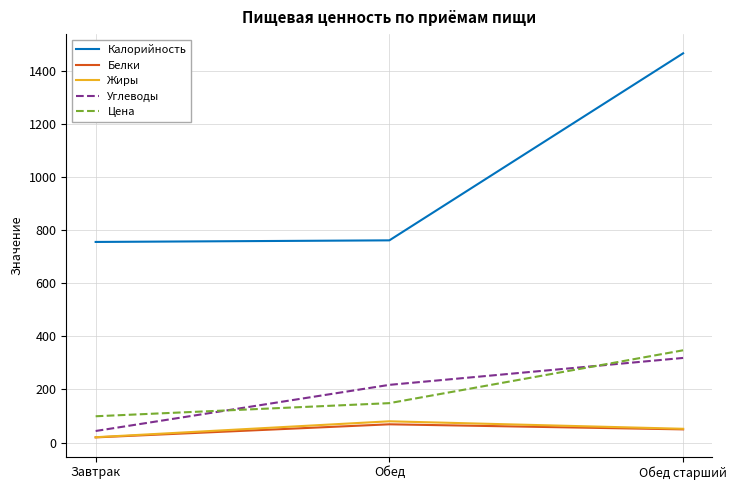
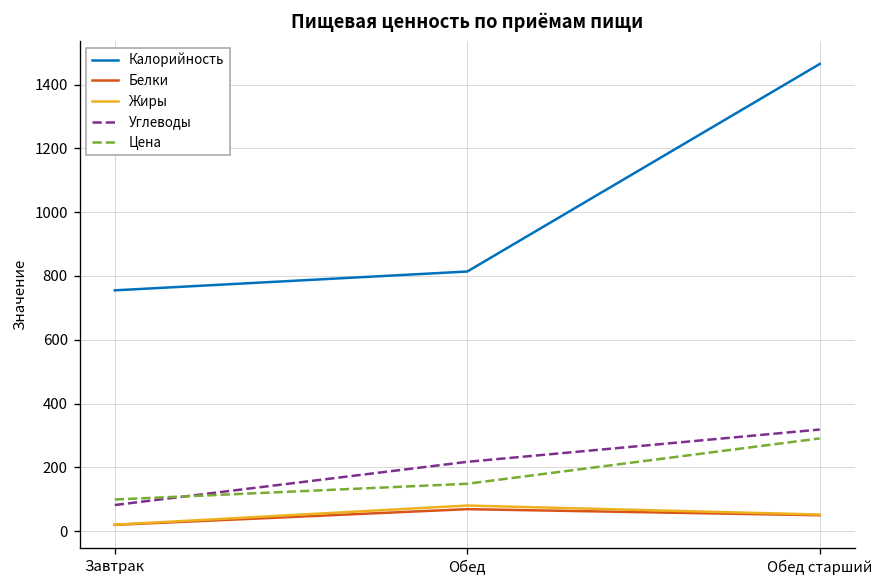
  {
    "Калорийность": {
      "Завтрак": 760,
-     "Обед": 760,
+     "Обед": 810,
      "Обед старший": 1470
    },
    "Белки": {
      "Обед": 70
    },
    "Жиры": {
      "Обед": 80
    },
    "Углеводы": {
-     "Завтрак": 40,
+     "Завтрак": 80,
      "Обед": 220,
      "Обед старший": 320
    },
    "Цена": {
      "Завтрак": 100,
      "Обед": 150,
-     "Обед старший": 350
+     "Обед старший": 290
    }
  }
